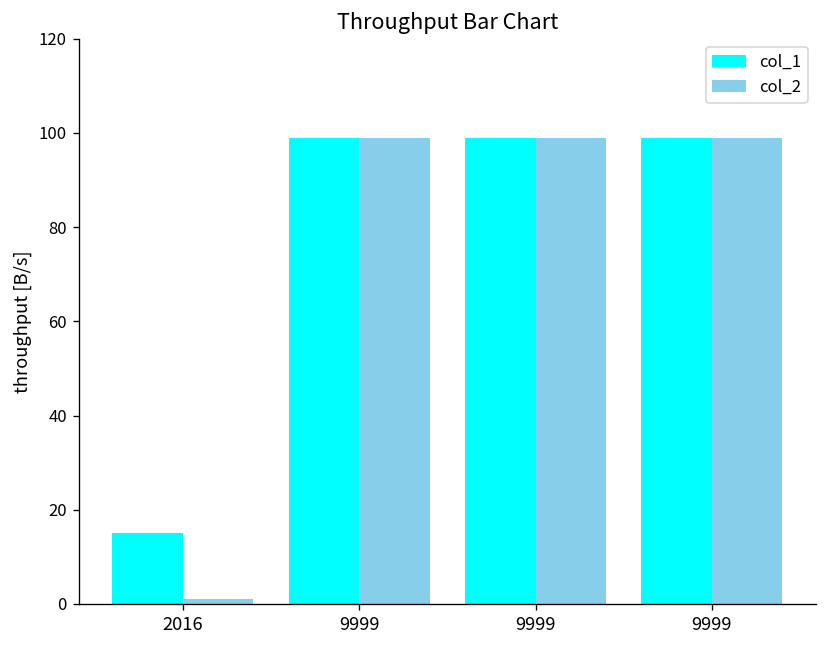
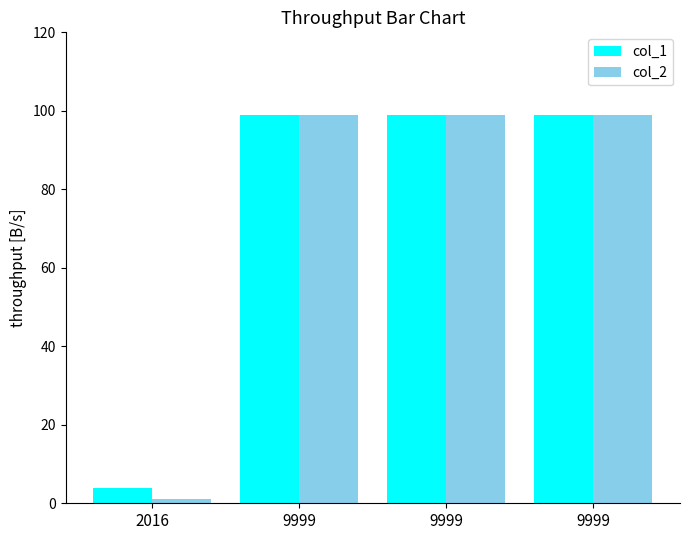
  {
    "col_1": {
-     "2016": 15
+     "2016": 4
    },
    "col_2": {
      "2016": 1
    }
  }
